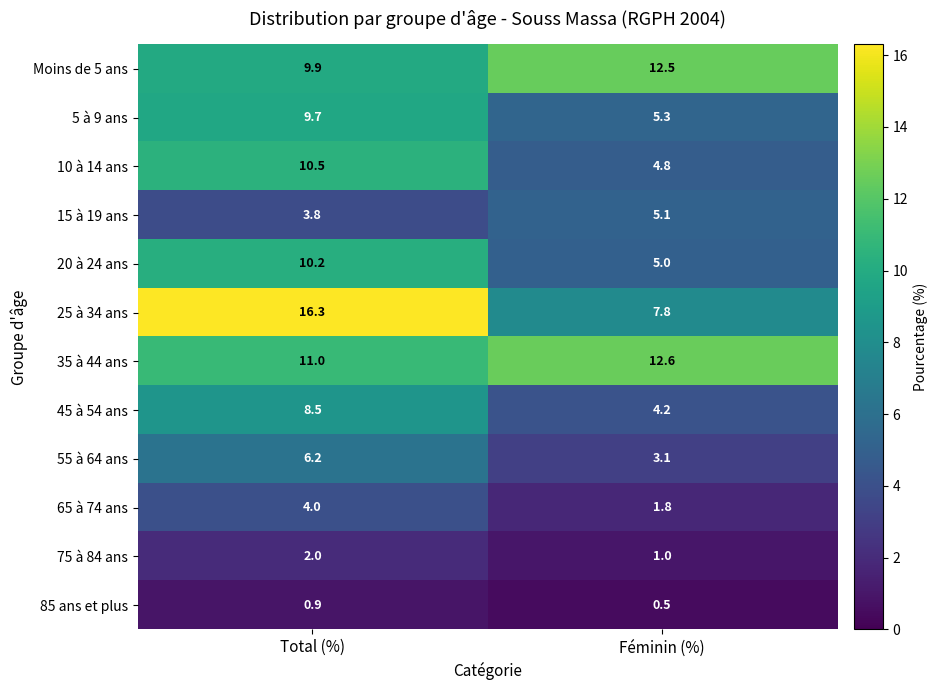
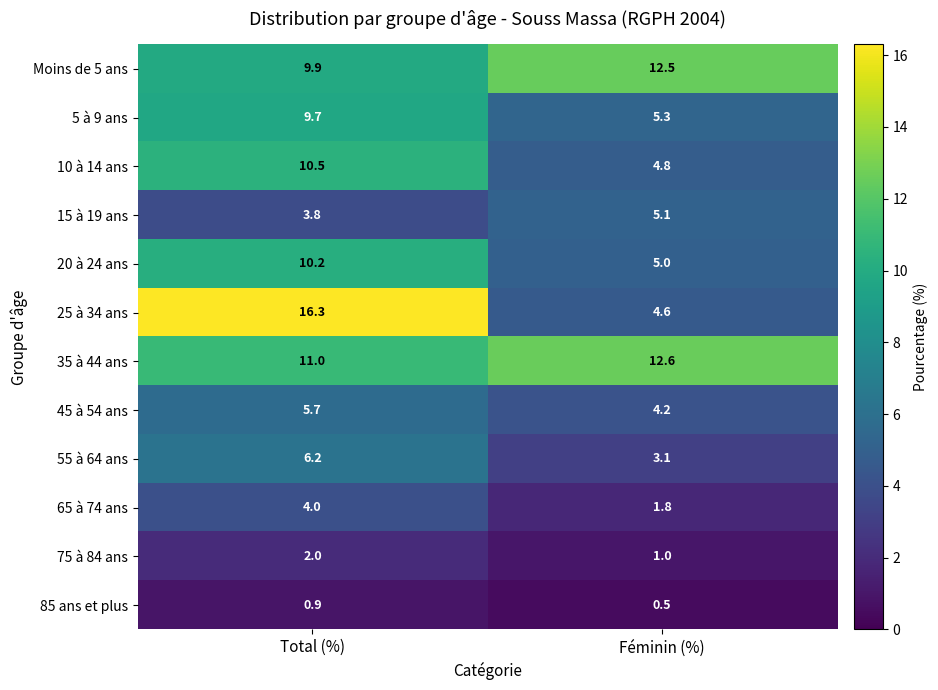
  {
    "Moins de 5 ans": {
      "Total (%)": 9.9,
      "Féminin (%)": 12.5
    },
    "5 à 9 ans": {
      "Total (%)": 9.7,
      "Féminin (%)": 5.3
    },
    "10 à 14 ans": {
      "Total (%)": 10.5,
      "Féminin (%)": 4.8
    },
    "15 à 19 ans": {
      "Total (%)": 3.8,
      "Féminin (%)": 5.1
    },
    "20 à 24 ans": {
      "Total (%)": 10.2,
      "Féminin (%)": 5.0
    },
    "25 à 34 ans": {
      "Total (%)": 16.3,
-     "Féminin (%)": 7.8
+     "Féminin (%)": 4.6
    },
    "35 à 44 ans": {
      "Total (%)": 11.0,
      "Féminin (%)": 12.6
    },
    "45 à 54 ans": {
-     "Total (%)": 8.5,
+     "Total (%)": 5.7,
      "Féminin (%)": 4.2
    },
    "55 à 64 ans": {
      "Total (%)": 6.2,
      "Féminin (%)": 3.1
    },
    "65 à 74 ans": {
      "Total (%)": 4.0,
      "Féminin (%)": 1.8
    },
    "75 à 84 ans": {
      "Total (%)": 2.0,
      "Féminin (%)": 1.0
    },
    "85 ans et plus": {
      "Total (%)": 0.9,
      "Féminin (%)": 0.5
    }
  }
